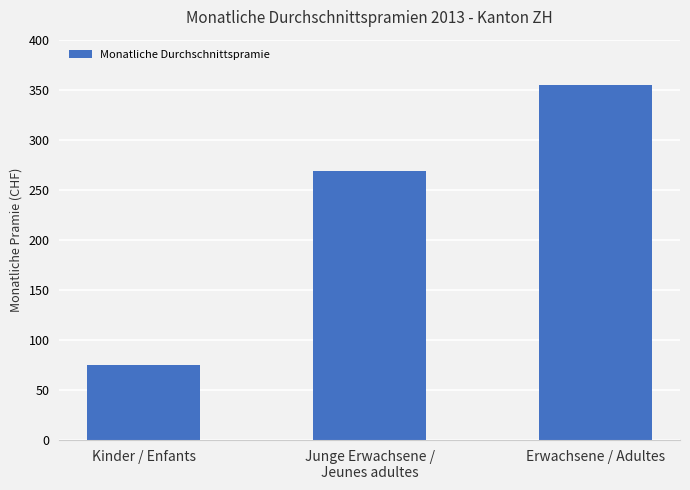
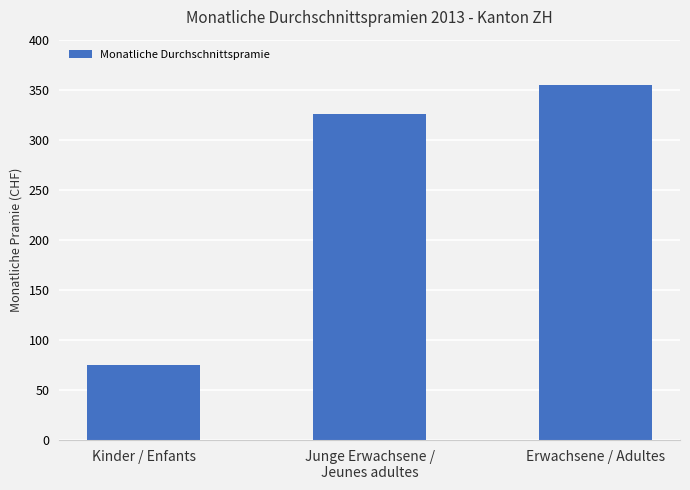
  {
    "Kinder / Enfants": 75,
-   "Junge Erwachsene / Jeunes adultes": 269,
+   "Junge Erwachsene / Jeunes adultes": 326,
    "Erwachsene / Adultes": 355
  }
